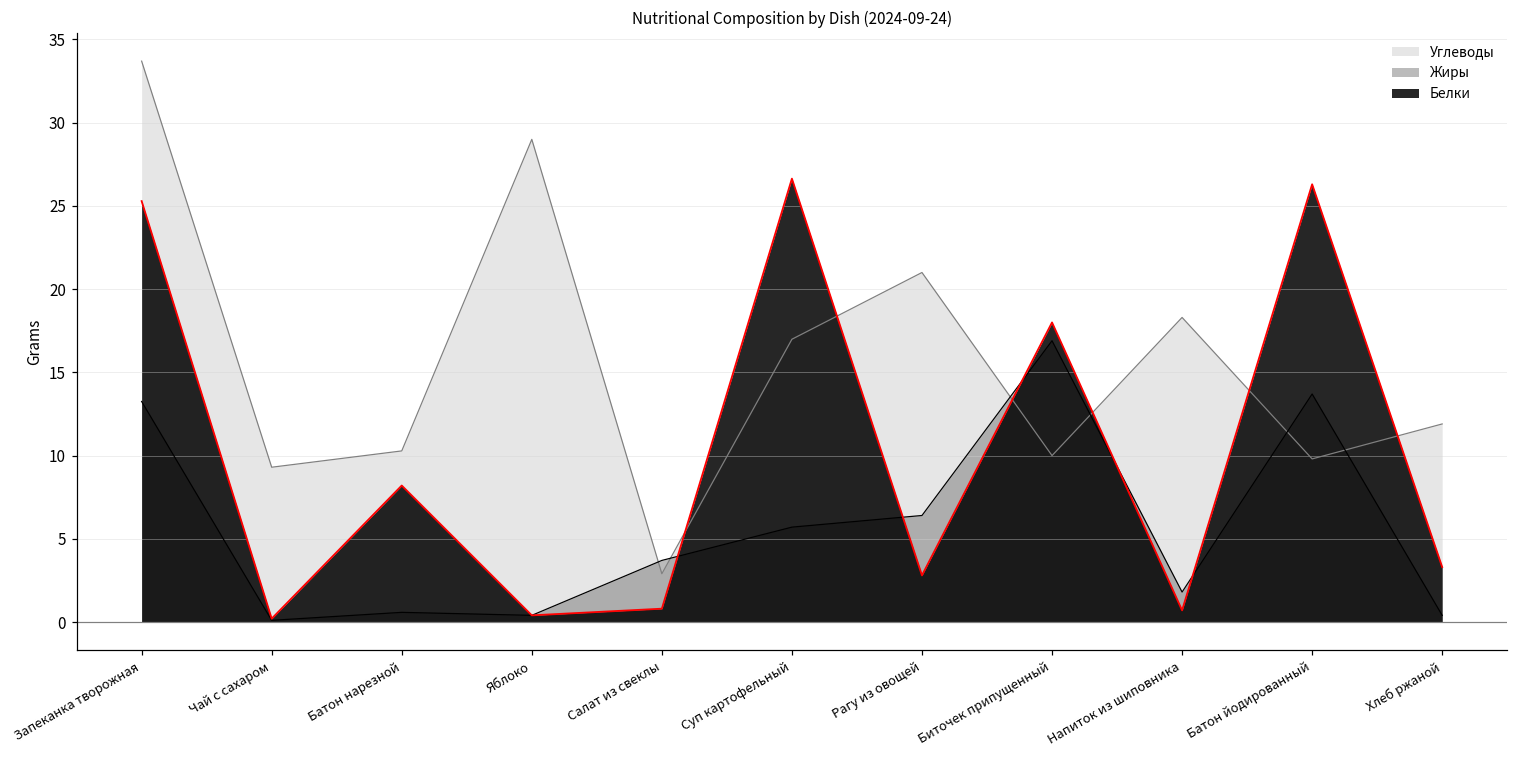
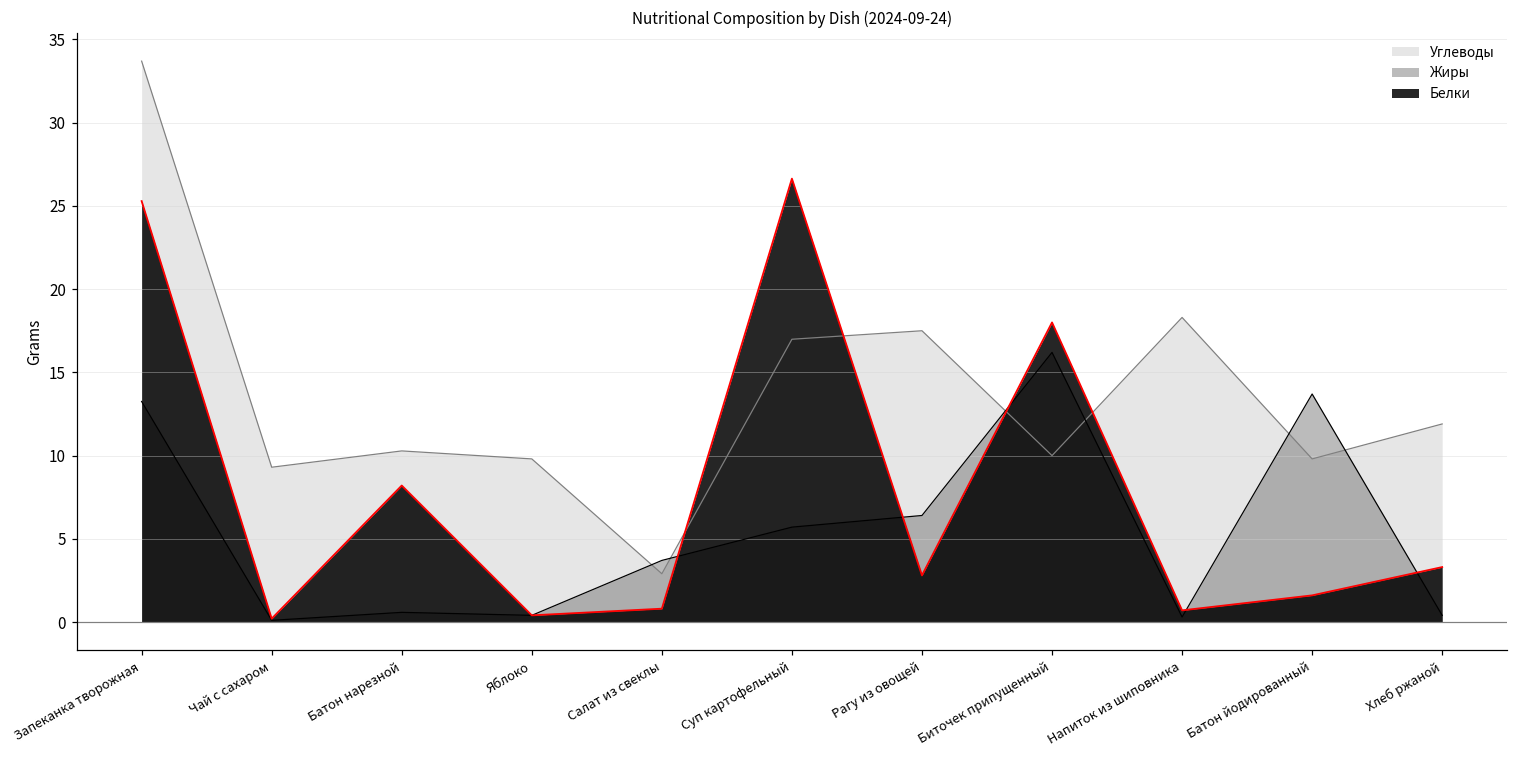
  {
    "Углеводы": {
      "Запеканка творожная": 33.7,
      "Чай с сахаром": 9.3,
      "Батон нарезной": 10.3,
-     "Яблоко": 29.0,
+     "Яблоко": 9.8,
      "Салат из свеклы": 2.9,
      "Суп картофельный": 17.0,
-     "Рагу из овощей": 21.0,
+     "Рагу из овощей": 17.5,
      "Биточек припущенный": 10.0,
      "Напиток из шиповника": 18.3,
      "Батон йодированный": 9.8,
      "Хлеб ржаной": 11.9
    },
    "Жиры": {
      "Запеканка творожная": 13.3,
      "Батон нарезной": 0.6,
      "Салат из свеклы": 3.7,
      "Суп картофельный": 5.7,
      "Рагу из овощей": 6.4,
-     "Биточек припущенный": 16.9,
-     "Напиток из шиповника": 1.8,
+     "Биточек припущенный": 16.2,
+     "Напиток из шиповника": 0.3,
      "Батон йодированный": 13.7,
      "Хлеб ржаной": 0.4
    },
    "Белки": {
      "Запеканка творожная": 25.3,
      "Батон нарезной": 8.2,
      "Салат из свеклы": 0.8,
      "Суп картофельный": 26.6,
      "Рагу из овощей": 2.8,
      "Биточек припущенный": 18.0,
      "Напиток из шиповника": 0.7,
-     "Батон йодированный": 26.3,
+     "Батон йодированный": 1.6,
      "Хлеб ржаной": 3.3
    }
  }
